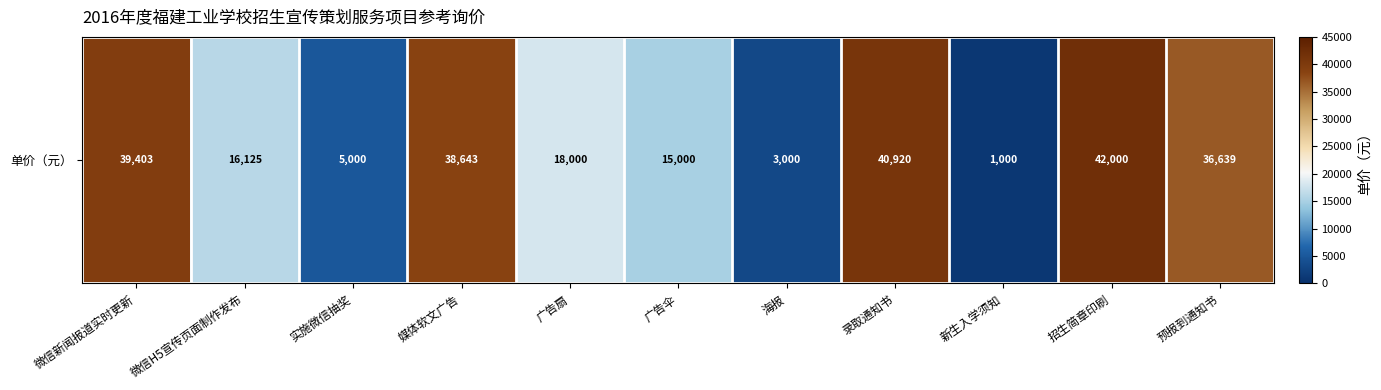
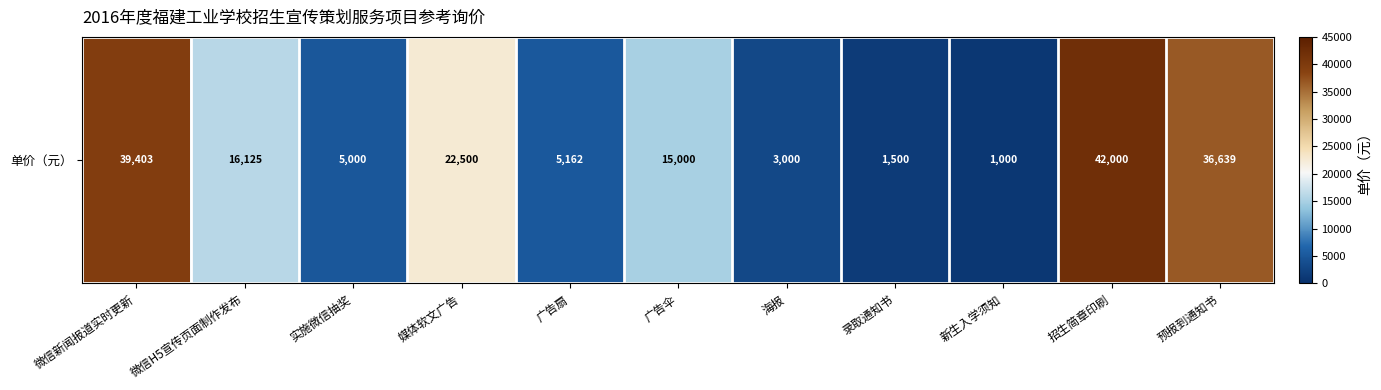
  {
    "单价（元）": {
      "微信新闻报道实时更新": "39,403",
      "微信H5宣传页面制作发布": "16,125",
      "实施微信抽奖": "5,000",
-     "媒体软文广告": "38,643",
-     "广告扇": "18,000",
+     "媒体软文广告": "22,500",
+     "广告扇": "5,162",
      "广告伞": "15,000",
      "海报": "3,000",
-     "录取通知书": "40,920",
+     "录取通知书": "1,500",
      "新生入学须知": "1,000",
      "招生简章印刷": "42,000",
      "预报到通知书": "36,639"
    }
  }
